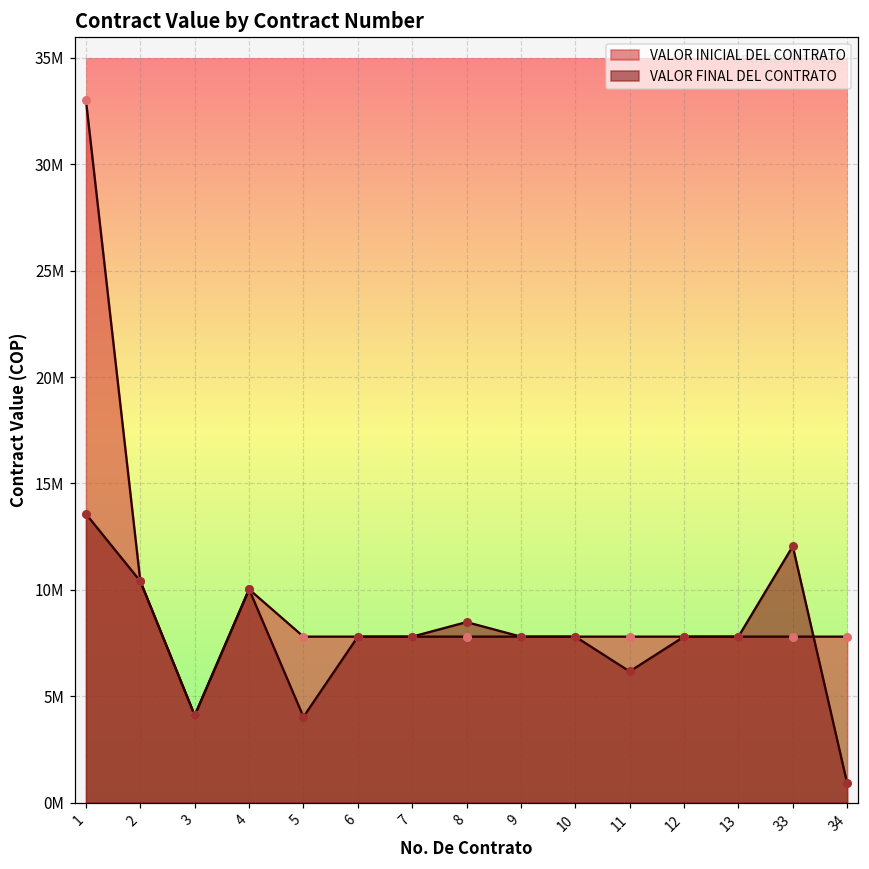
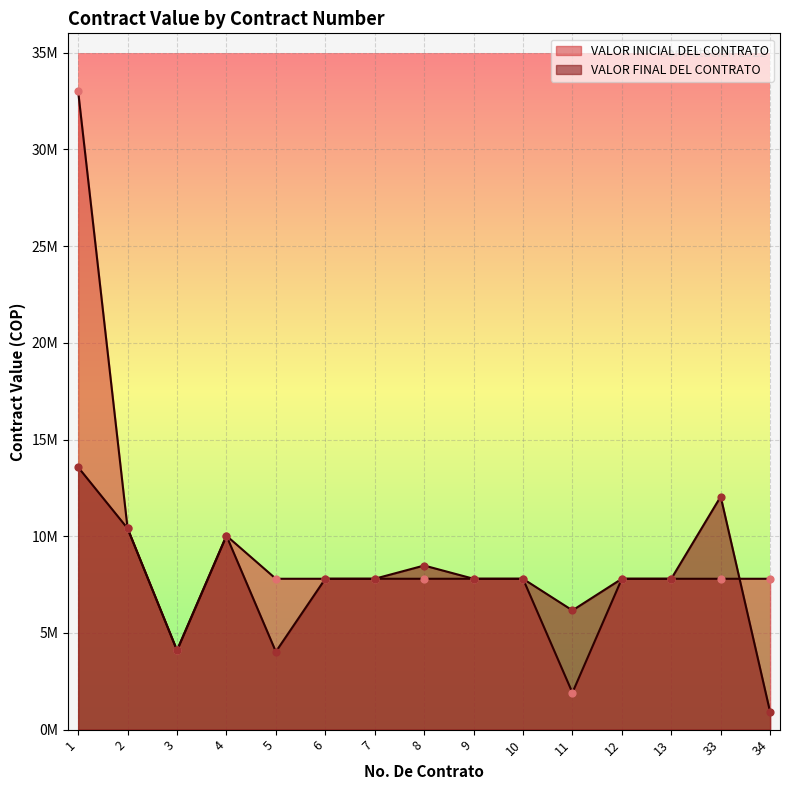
  {
    "VALOR INICIAL DEL CONTRATO": {
      "1": 33000000,
      "5": 7800000,
      "8": 7800000,
-     "11": 7800000,
+     "11": 1900000,
      "33": 7800000,
      "34": 7800000
    },
    "VALOR FINAL DEL CONTRATO": {
      "1": 13600000,
      "5": 4000000,
      "8": 8500000,
      "11": 6200000,
      "33": 12100000,
      "34": 900000
    }
  }
